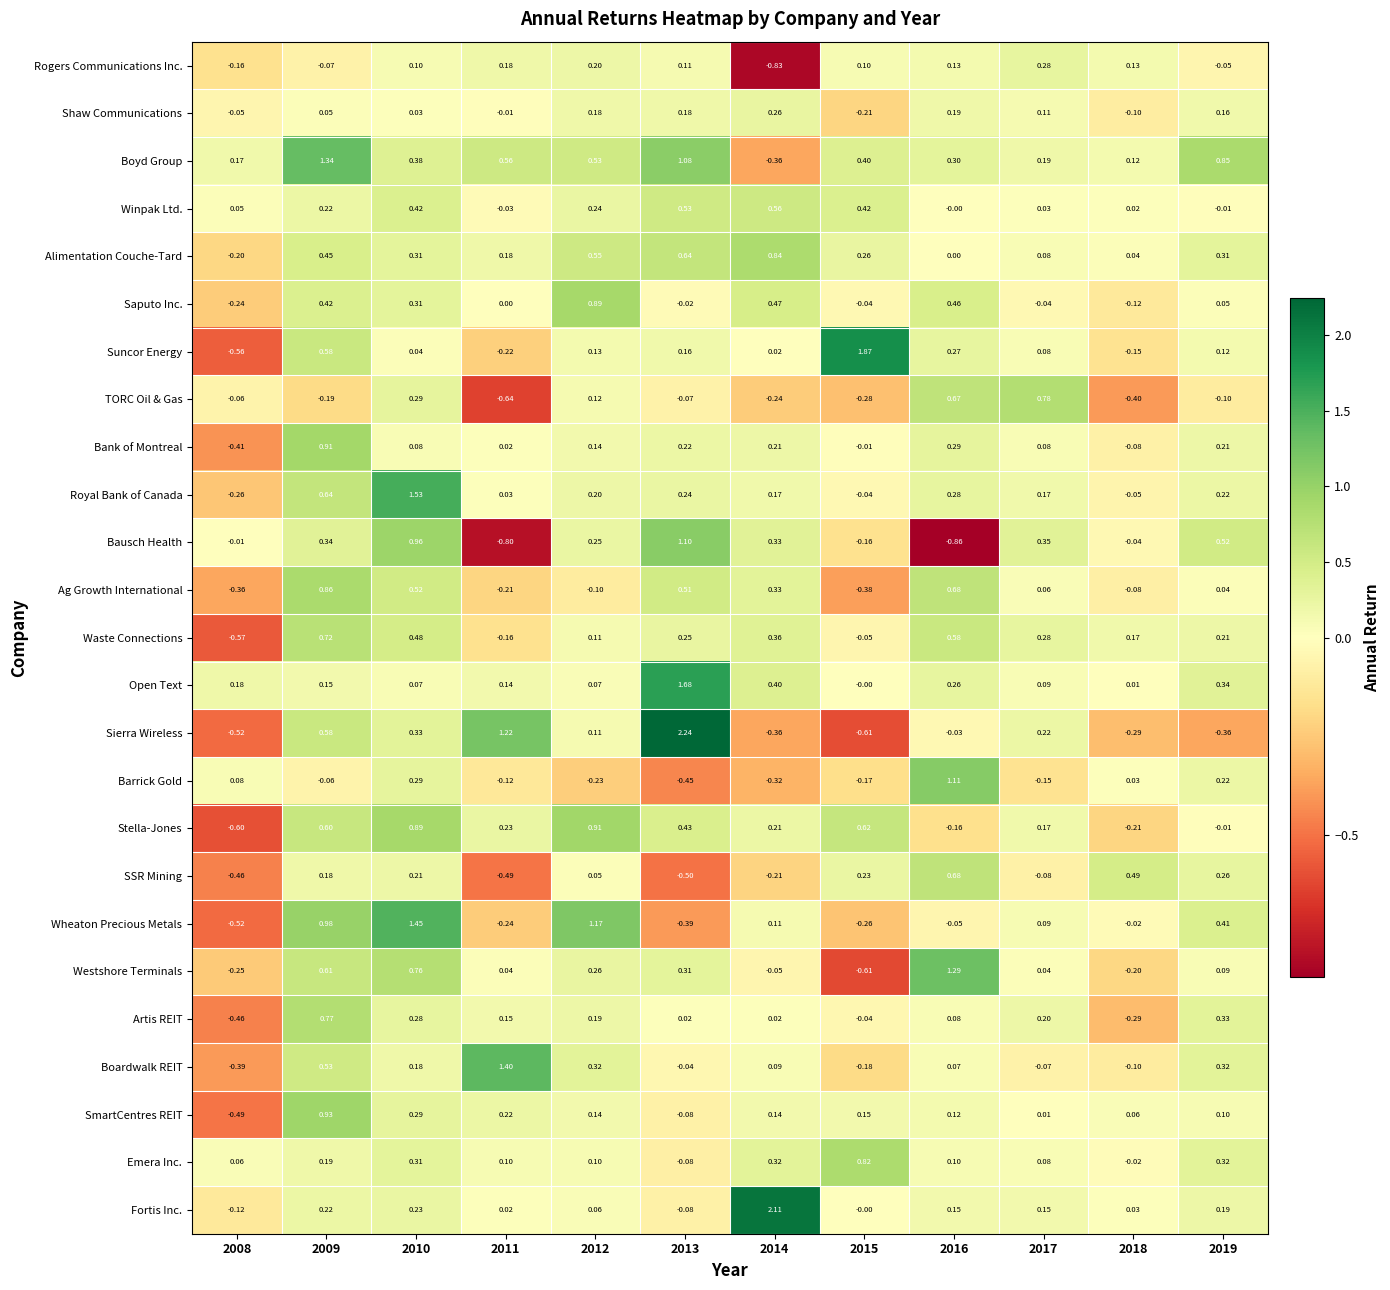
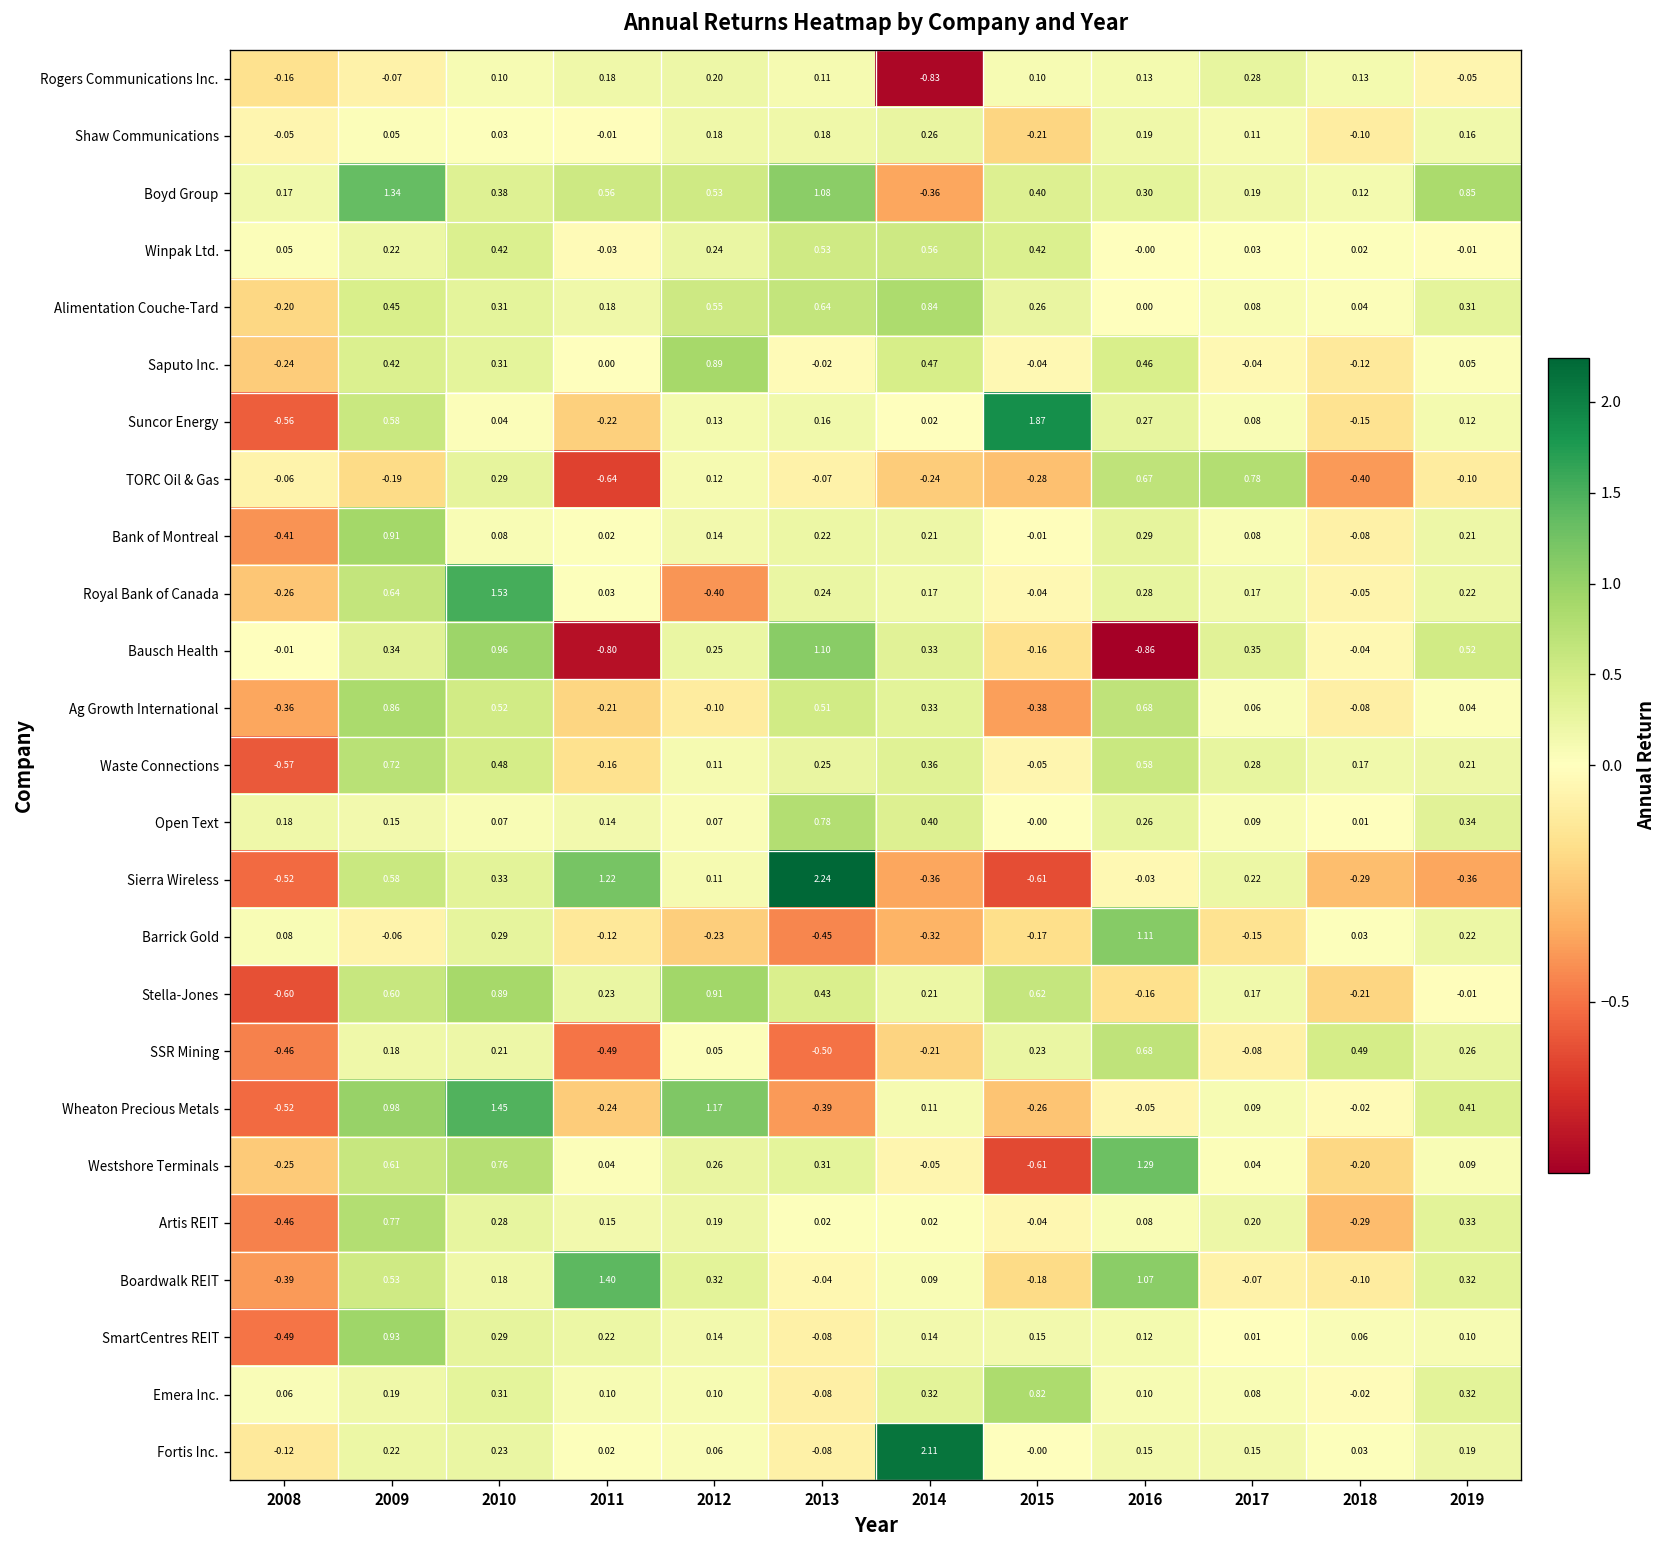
  {
    "Royal Bank of Canada": {
      "2008": -0.26,
      "2009": 0.64,
      "2010": 1.53,
      "2011": 0.03,
-     "2012": 0.20,
+     "2012": -0.40,
      "2013": 0.24,
      "2014": 0.17,
      "2015": -0.04,
      "2016": 0.28,
      "2017": 0.17,
      "2018": -0.05,
      "2019": 0.22
    },
    "Open Text": {
      "2008": 0.18,
      "2009": 0.15,
      "2010": 0.07,
      "2011": 0.14,
      "2012": 0.07,
-     "2013": 1.68,
+     "2013": 0.78,
      "2014": 0.40,
      "2015": -0.00,
      "2016": 0.26,
      "2017": 0.09,
      "2018": 0.01,
      "2019": 0.34
    },
    "Boardwalk REIT": {
      "2008": -0.39,
      "2009": 0.53,
      "2010": 0.18,
      "2011": 1.40,
      "2012": 0.32,
      "2013": -0.04,
      "2014": 0.09,
      "2015": -0.18,
-     "2016": 0.07,
+     "2016": 1.07,
      "2017": -0.07,
      "2018": -0.10,
      "2019": 0.32
    }
  }
